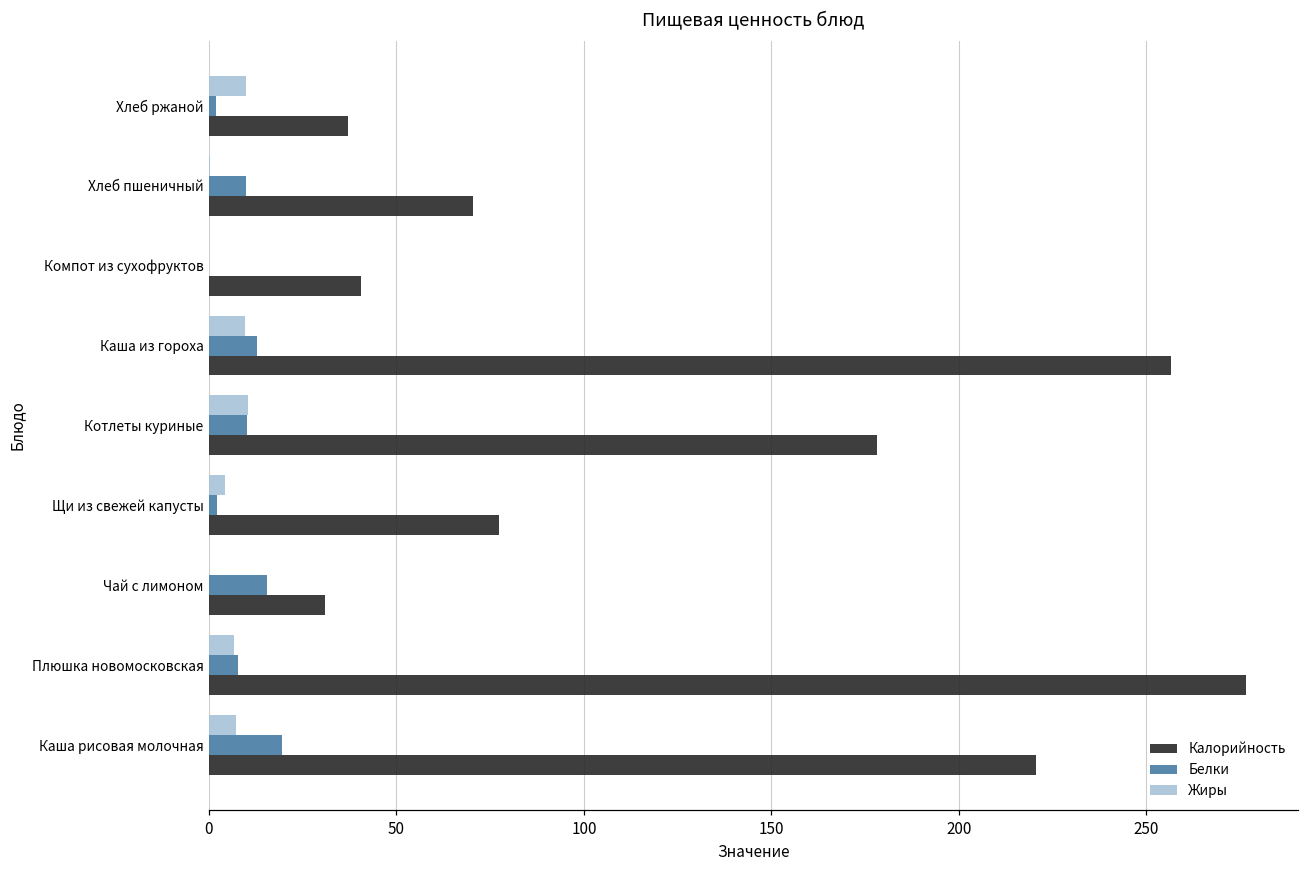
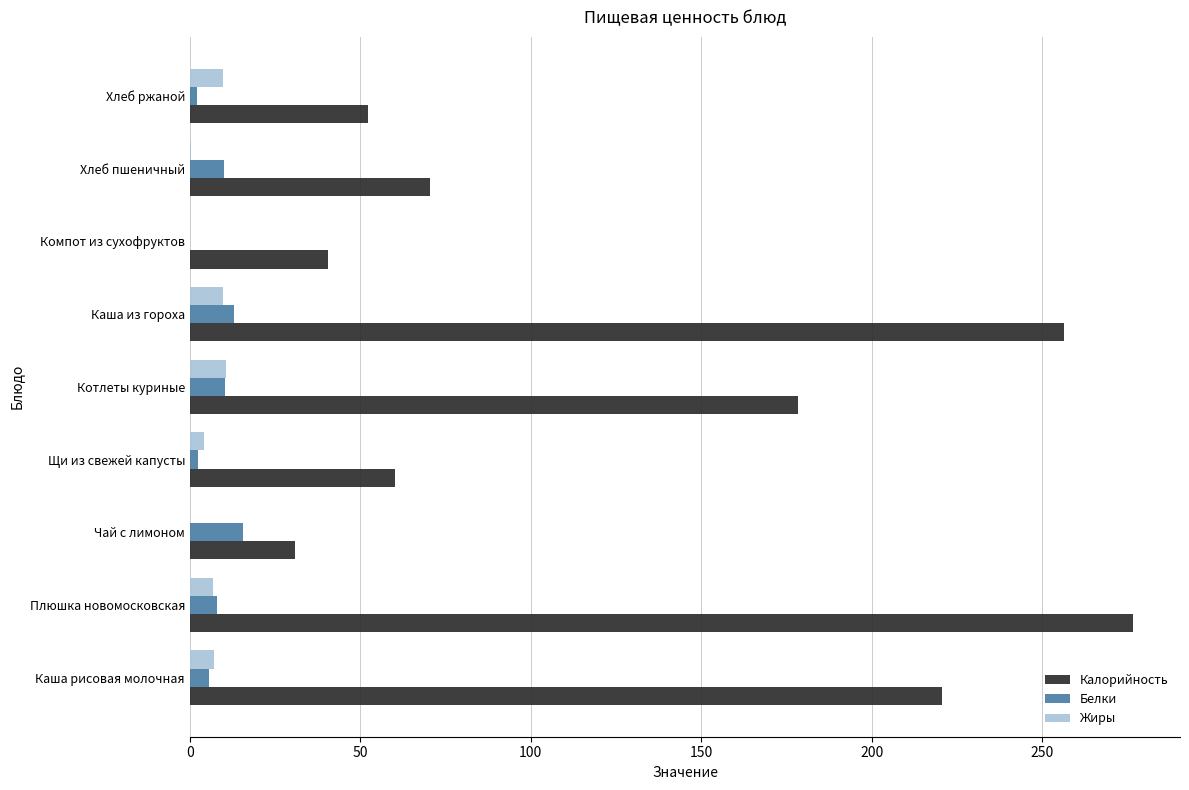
  {
    "Калорийность": {
-     "Хлеб ржаной": 37,
+     "Хлеб ржаной": 52,
      "Хлеб пшеничный": 71,
      "Компот из сухофруктов": 40,
      "Каша из гороха": 256,
      "Котлеты куриные": 178,
-     "Щи из свежей капусты": 77,
+     "Щи из свежей капусты": 60,
      "Чай с лимоном": 31,
      "Плюшка новомосковская": 277,
      "Каша рисовая молочная": 221
    },
    "Белки": {
      "Хлеб ржаной": 2,
      "Хлеб пшеничный": 10,
      "Каша из гороха": 13,
      "Котлеты куриные": 10,
      "Щи из свежей капусты": 2,
      "Чай с лимоном": 16,
      "Плюшка новомосковская": 8,
-     "Каша рисовая молочная": 19
+     "Каша рисовая молочная": 6
    },
    "Жиры": {
      "Хлеб ржаной": 10,
      "Компот из сухофруктов": 0,
      "Каша из гороха": 10,
      "Котлеты куриные": 10,
      "Щи из свежей капусты": 4,
      "Чай с лимоном": 0,
      "Плюшка новомосковская": 7,
      "Каша рисовая молочная": 7
    }
  }
